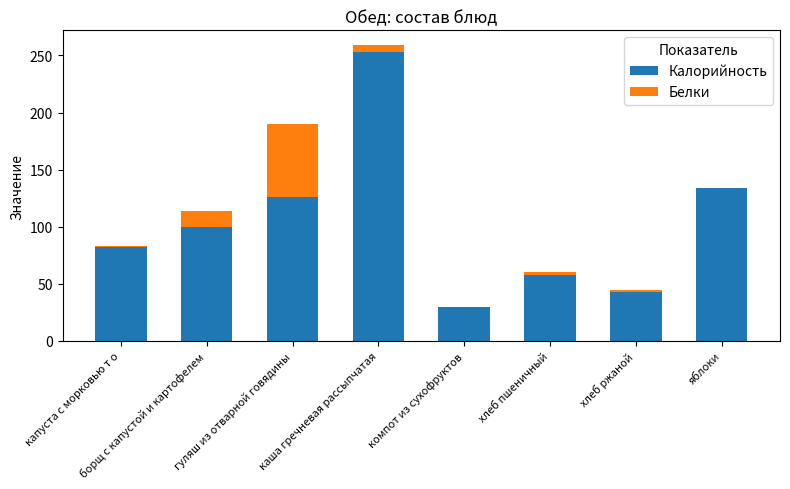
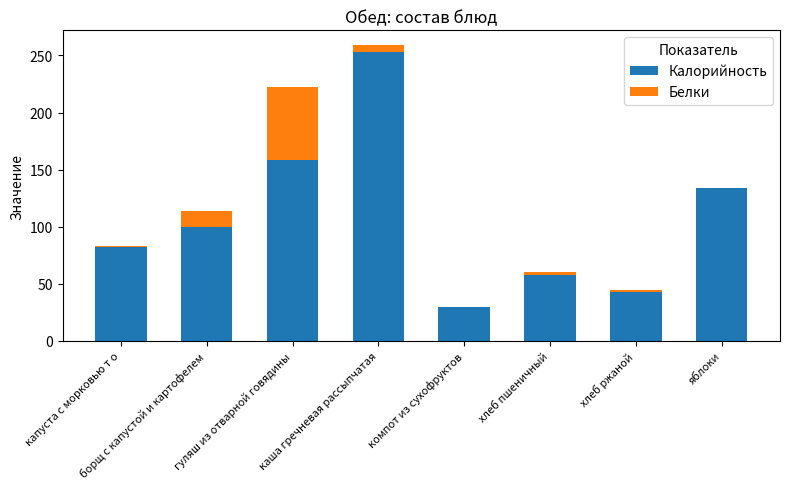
  {
    "Калорийность": {
      "капуста с морковью т о": 82,
      "борщ с капустой и картофелем": 100,
-     "гуляш из отварной говядины": 126,
+     "гуляш из отварной говядины": 158,
      "каша гречневая рассыпчатая": 253,
      "компот из сухофруктов": 30,
      "хлеб пшеничный": 58,
      "хлеб ржаной": 43,
      "яблоки": 134
    },
    "Белки": {
      "борщ с капустой и картофелем": 14,
      "гуляш из отварной говядины": 64,
      "каша гречневая рассыпчатая": 6,
      "компот из сухофруктов": 0,
      "яблоки": 0
    }
  }
